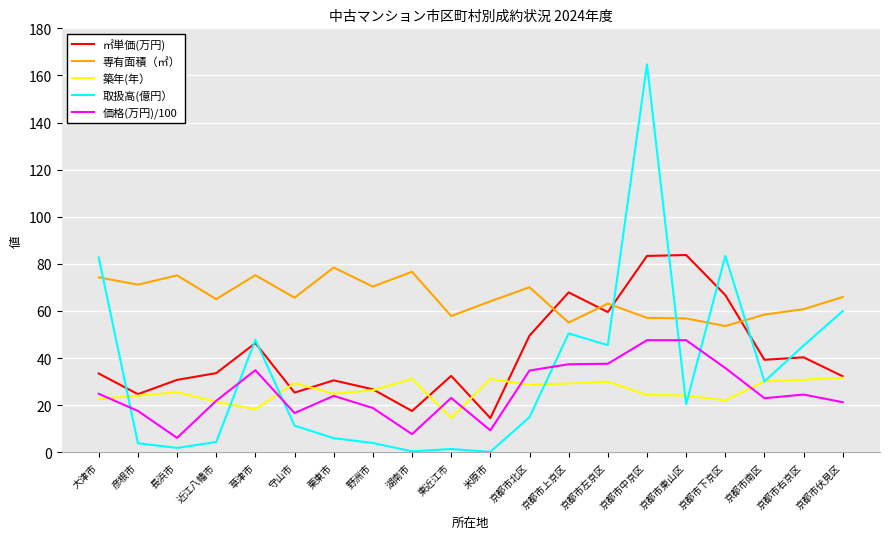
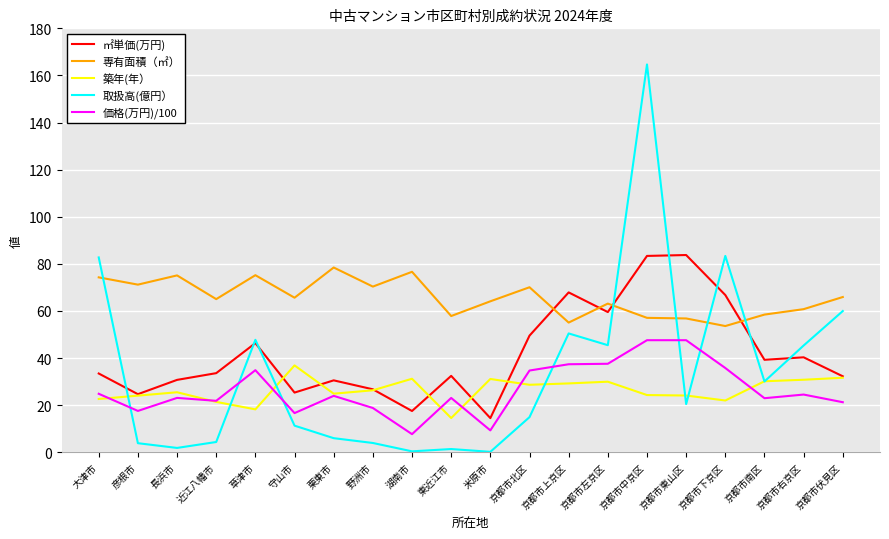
  {
    "㎡単価(万円)": {
      "大津市": 33,
      "長浜市": 31,
      "近江八幡市": 34,
      "草津市": 46,
      "守山市": 25,
      "栗東市": 31,
      "湖南市": 18,
      "東近江市": 32,
      "米原市": 15,
      "京都市北区": 50,
      "京都市上京区": 68,
      "京都市左京区": 60,
      "京都市中京区": 83,
      "京都市東山区": 84,
      "京都市下京区": 67,
      "京都市南区": 39,
      "京都市右京区": 40
    },
    "専有面積（㎡）": {
      "大津市": 74,
      "彦根市": 71,
      "長浜市": 75,
      "近江八幡市": 65,
      "草津市": 75,
      "守山市": 66,
      "栗東市": 78,
      "野洲市": 70,
      "湖南市": 77,
      "東近江市": 58,
      "米原市": 64,
      "京都市北区": 70,
      "京都市上京区": 55,
      "京都市左京区": 63,
      "京都市中京区": 57,
      "京都市東山区": 57,
      "京都市下京区": 54,
      "京都市南区": 58,
      "京都市右京区": 61,
      "京都市伏見区": 66
    },
    "築年(年）": {
      "大津市": 23,
      "長浜市": 25,
      "草津市": 18,
-     "守山市": 29,
+     "守山市": 37,
      "湖南市": 31,
      "東近江市": 15,
      "米原市": 31,
      "京都市北区": 29,
      "京都市上京区": 29,
      "京都市左京区": 30,
      "京都市中京区": 24,
      "京都市東山区": 24,
      "京都市下京区": 22,
      "京都市右京区": 31
    },
    "取扱高(億円）": {
      "大津市": 83,
      "彦根市": 4,
      "長浜市": 2,
      "近江八幡市": 4,
      "草津市": 48,
      "守山市": 11,
      "栗東市": 6,
      "野洲市": 4,
      "湖南市": 0,
      "東近江市": 1,
      "米原市": 0,
      "京都市北区": 15,
      "京都市上京区": 50,
      "京都市左京区": 45,
      "京都市中京区": 165,
      "京都市東山区": 20,
      "京都市下京区": 83,
      "京都市右京区": 45,
      "京都市伏見区": 60
    },
    "価格(万円)/100": {
      "大津市": 25,
      "彦根市": 18,
-     "長浜市": 6,
+     "長浜市": 23,
      "草津市": 35,
      "守山市": 17,
      "野洲市": 19,
      "湖南市": 8,
      "東近江市": 23,
      "米原市": 9,
      "京都市北区": 35,
      "京都市上京区": 37,
      "京都市左京区": 38,
      "京都市中京区": 48,
      "京都市東山区": 48,
      "京都市下京区": 36,
      "京都市南区": 23,
      "京都市右京区": 25,
      "京都市伏見区": 21
    }
  }
